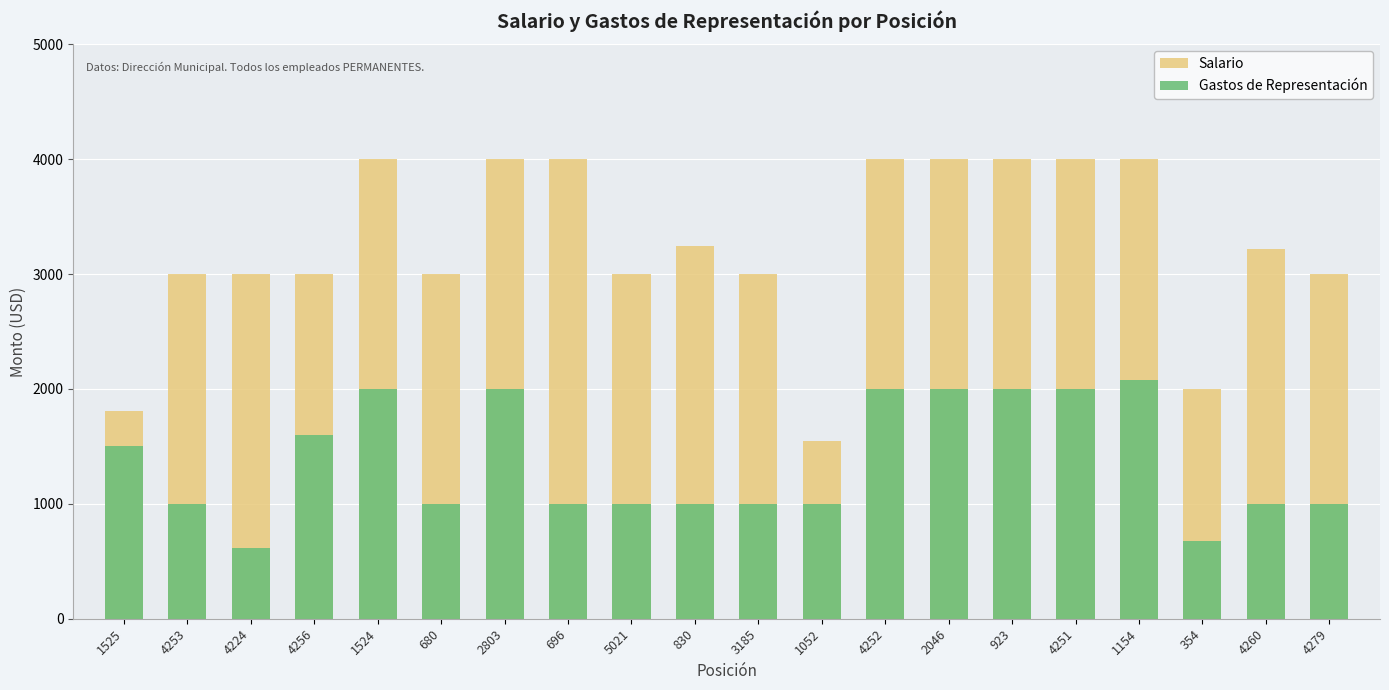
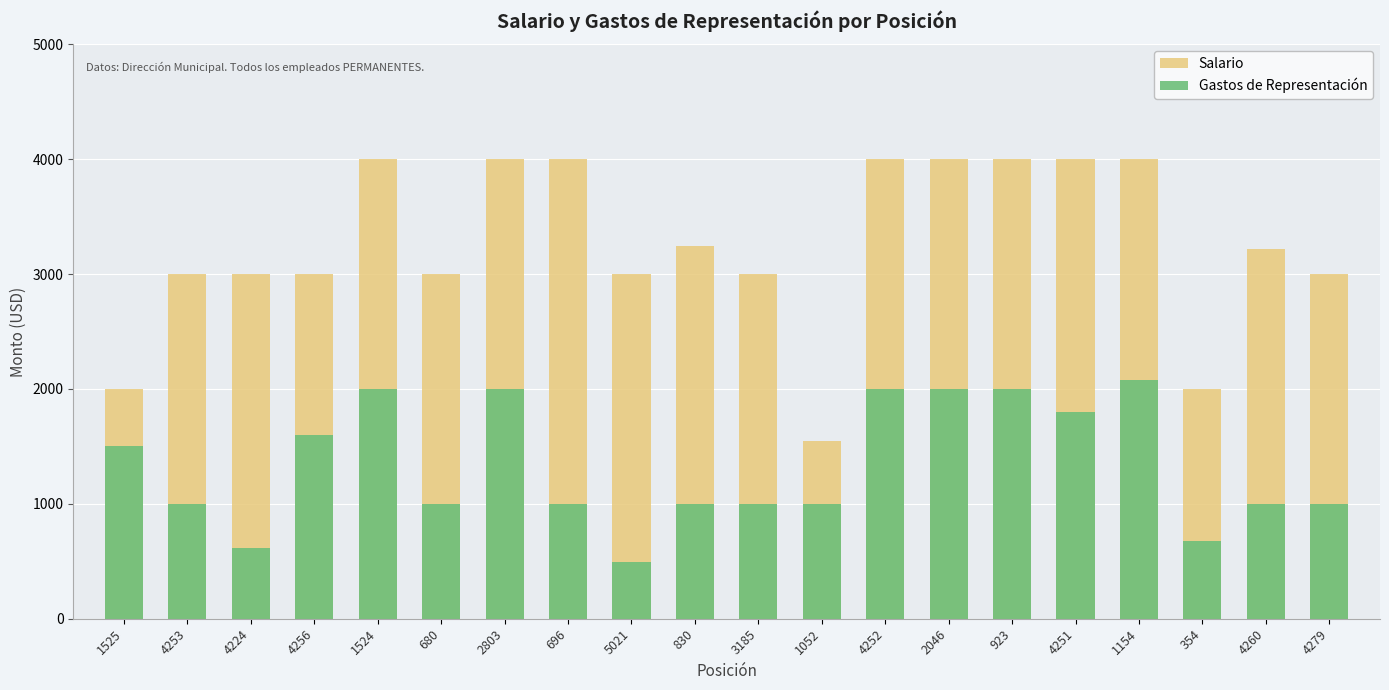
  {
    "Salario": {
-     "1525": 1810,
+     "1525": 2000,
      "4253": 3000,
      "4224": 3000,
      "4256": 3000,
      "1524": 4000,
      "680": 3000,
      "2803": 4000,
      "696": 4000,
      "5021": 3000,
      "830": 3250,
      "3185": 3000,
      "1052": 1550,
      "4252": 4000,
      "2046": 4000,
      "923": 4000,
      "4251": 4000,
      "1154": 4000,
      "354": 2000,
      "4260": 3220,
      "4279": 3000
    },
    "Gastos de Representación": {
-     "5021": 1000,
-     "4251": 2000
+     "5021": 500,
+     "4251": 1800
    }
  }
